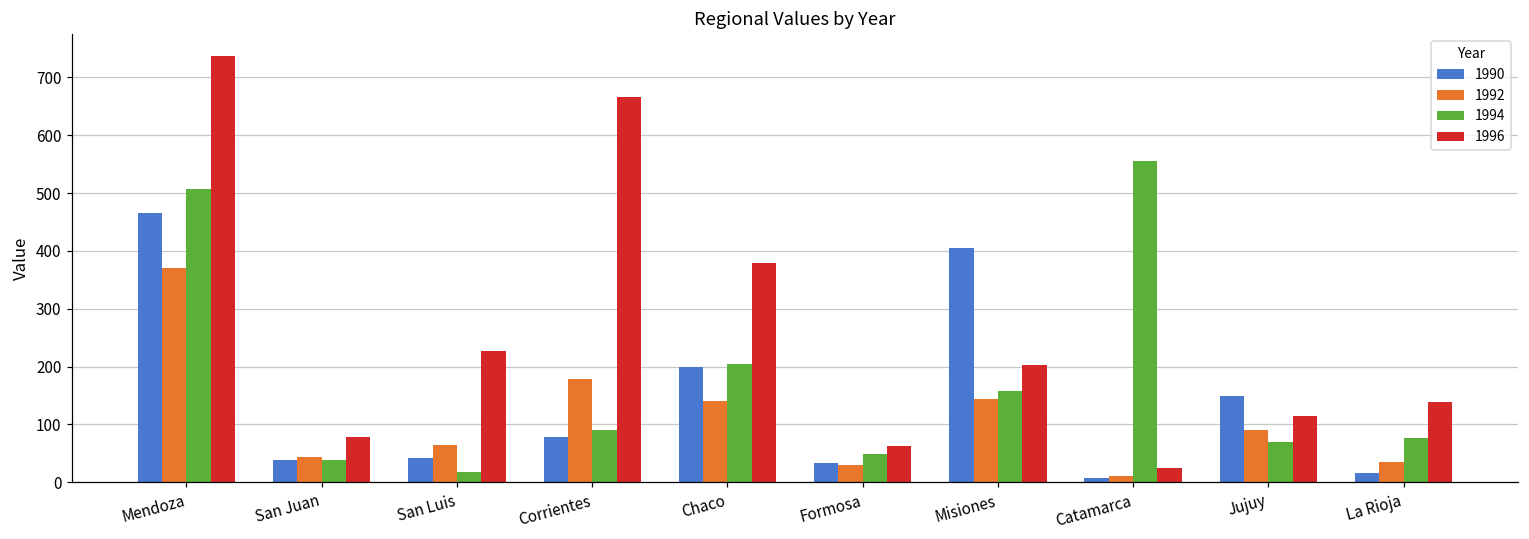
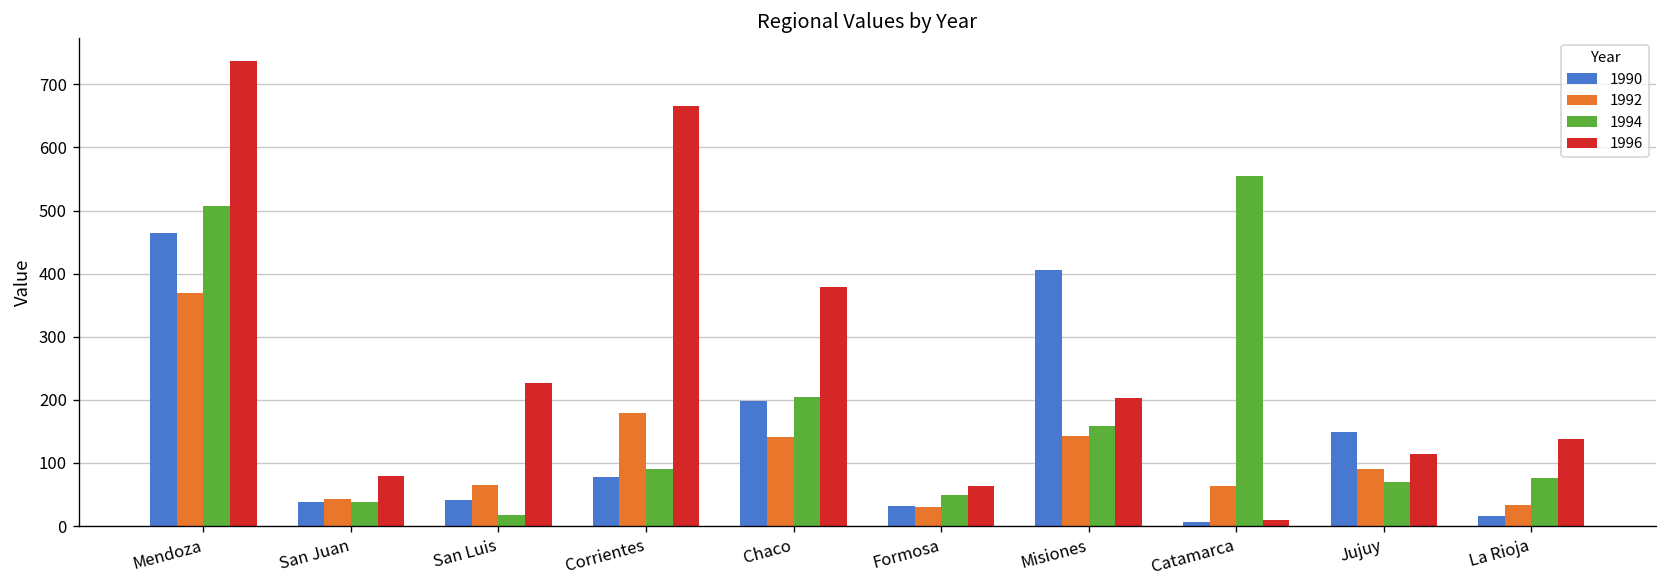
  {
    "1990": {
      "Mendoza": 470,
      "San Juan": 40,
      "San Luis": 40,
      "Corrientes": 80,
      "Chaco": 200,
      "Formosa": 30,
      "Misiones": 410,
      "Catamarca": 10,
      "Jujuy": 150,
      "La Rioja": 20
    },
    "1992": {
      "Mendoza": 370,
      "San Juan": 40,
      "San Luis": 70,
      "Corrientes": 180,
      "Chaco": 140,
      "Formosa": 30,
      "Misiones": 140,
-     "Catamarca": 10,
+     "Catamarca": 60,
      "Jujuy": 90,
      "La Rioja": 30
    },
    "1994": {
      "Mendoza": 510,
      "San Juan": 40,
      "San Luis": 20,
      "Corrientes": 90,
      "Chaco": 200,
      "Formosa": 50,
      "Misiones": 160,
      "Catamarca": 560,
      "Jujuy": 70,
      "La Rioja": 80
    },
    "1996": {
      "Mendoza": 740,
      "San Juan": 80,
      "San Luis": 230,
      "Corrientes": 670,
      "Chaco": 380,
      "Formosa": 60,
      "Misiones": 200,
-     "Catamarca": 30,
+     "Catamarca": 10,
      "Jujuy": 110,
      "La Rioja": 140
    }
  }
